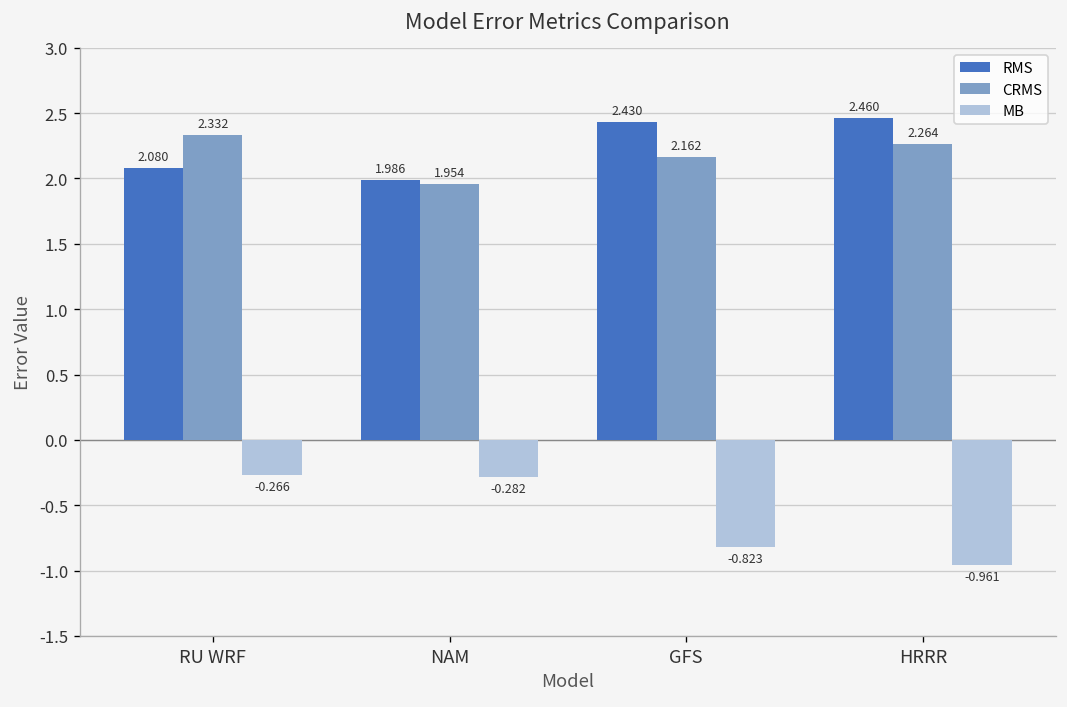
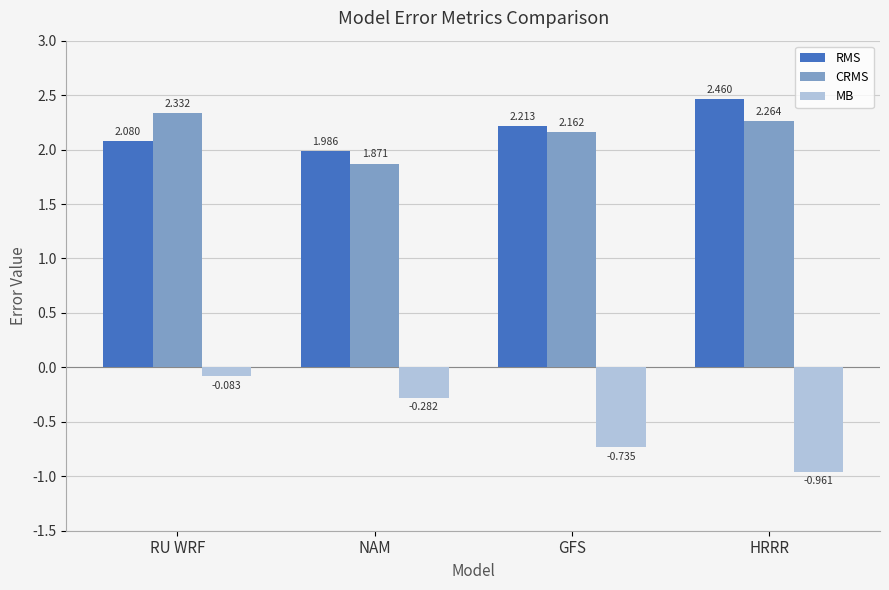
  {
    "RMS": {
      "RU WRF": 2.080,
      "NAM": 1.986,
-     "GFS": 2.430,
+     "GFS": 2.213,
      "HRRR": 2.460
    },
    "CRMS": {
      "RU WRF": 2.332,
-     "NAM": 1.954,
+     "NAM": 1.871,
      "GFS": 2.162,
      "HRRR": 2.264
    },
    "MB": {
-     "RU WRF": -0.266,
+     "RU WRF": -0.083,
      "NAM": -0.282,
-     "GFS": -0.823,
+     "GFS": -0.735,
      "HRRR": -0.961
    }
  }
